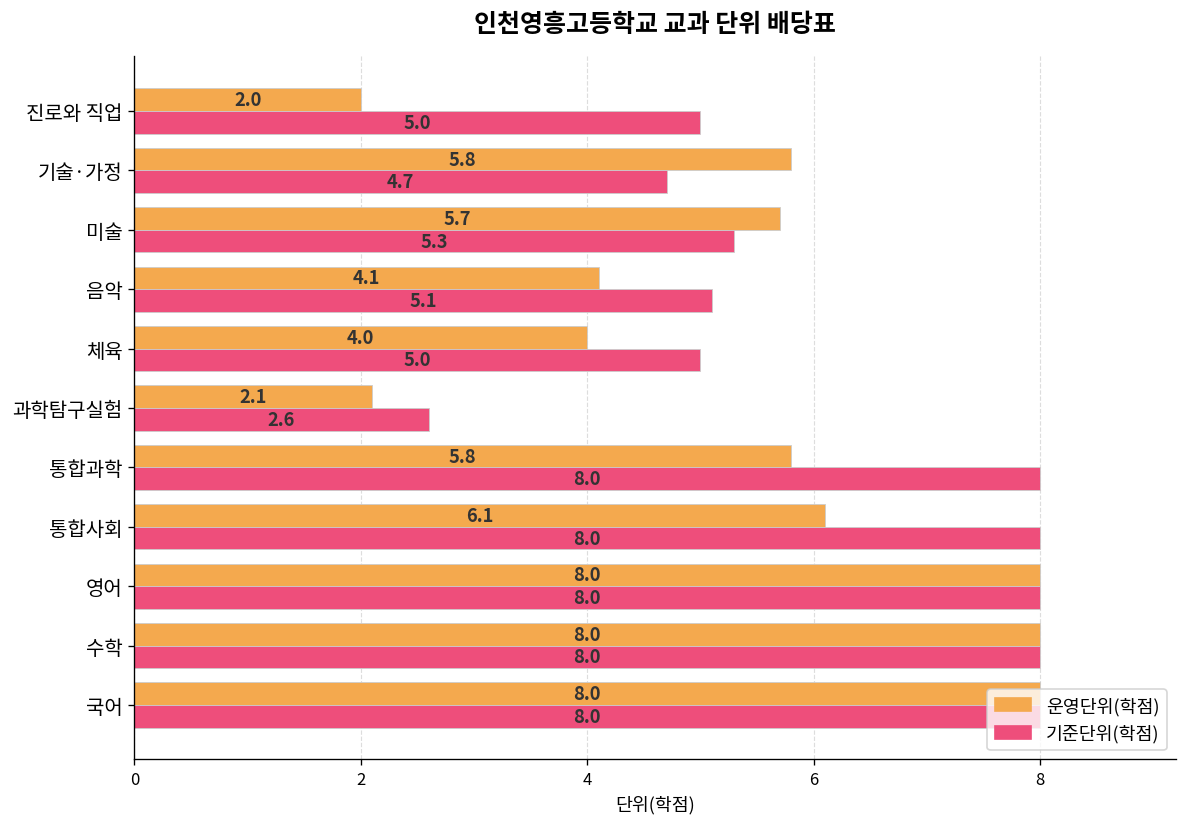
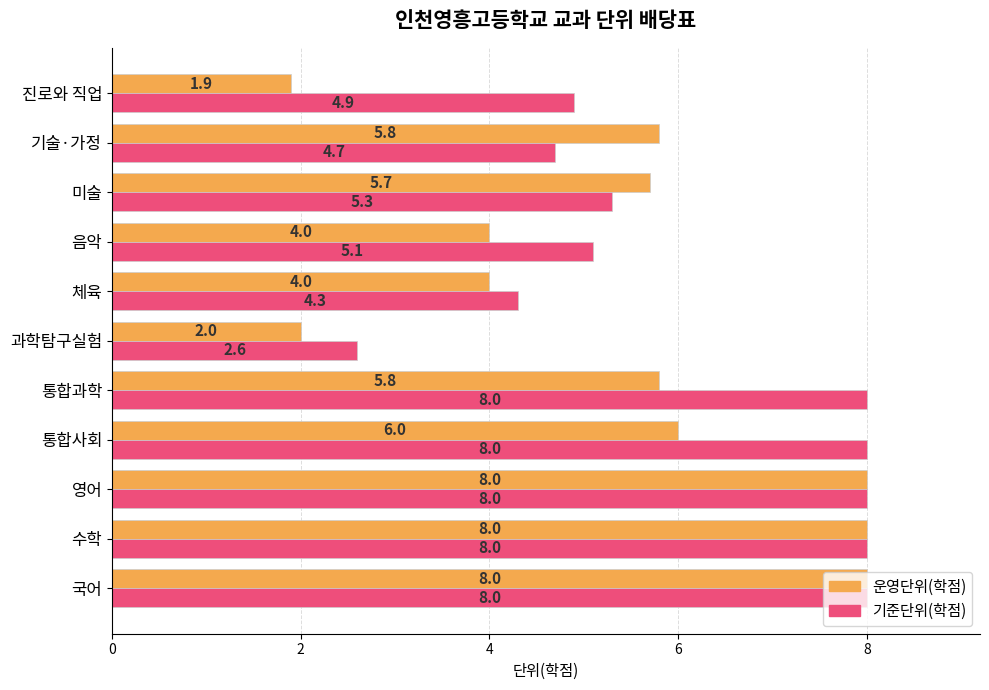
  {
    "운영단위(학점)": {
-     "진로와 직업": 2.0,
+     "진로와 직업": 1.9,
      "기술·가정": 5.8,
      "미술": 5.7,
-     "음악": 4.1,
+     "음악": 4.0,
      "체육": 4.0,
-     "과학탐구실험": 2.1,
+     "과학탐구실험": 2.0,
      "통합과학": 5.8,
-     "통합사회": 6.1,
+     "통합사회": 6.0,
      "영어": 8.0,
      "수학": 8.0
    },
    "기준단위(학점)": {
-     "진로와 직업": 5.0,
+     "진로와 직업": 4.9,
      "기술·가정": 4.7,
      "미술": 5.3,
      "음악": 5.1,
-     "체육": 5.0,
+     "체육": 4.3,
      "과학탐구실험": 2.6,
      "통합과학": 8.0,
      "통합사회": 8.0,
      "영어": 8.0,
      "수학": 8.0
    }
  }
